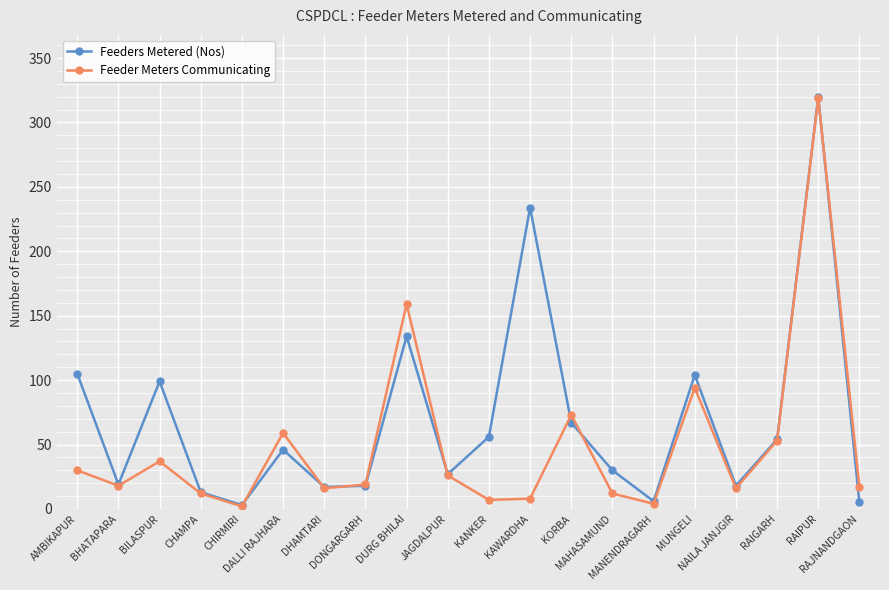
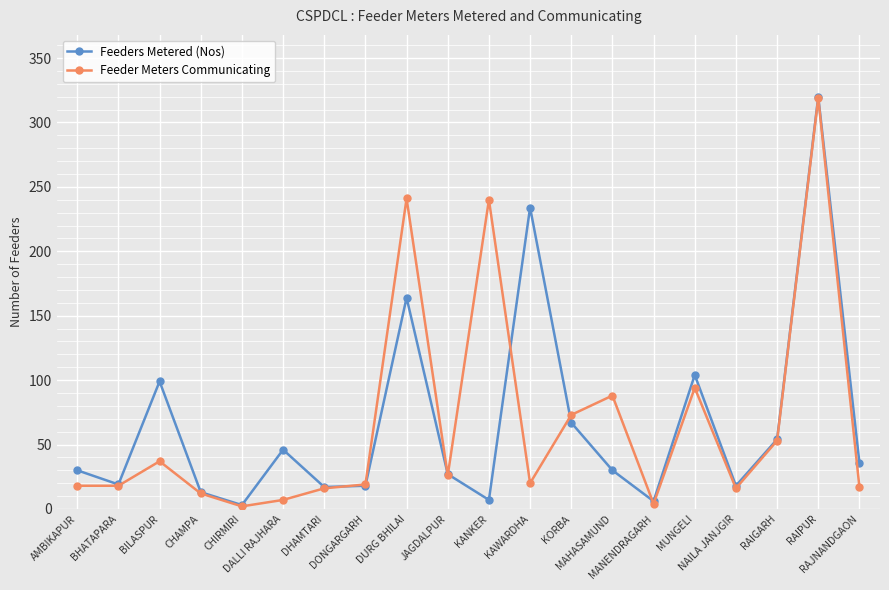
  {
    "Feeders Metered (Nos)": {
-     "AMBIKAPUR": 105,
+     "AMBIKAPUR": 30,
      "BILASPUR": 99,
      "DALLI RAJHARA": 46,
-     "DURG BHILAI": 134,
-     "KANKER": 56,
+     "DURG BHILAI": 164,
+     "KANKER": 7,
      "KAWARDHA": 234,
      "KORBA": 67,
      "MAHASAMUND": 30,
      "MANENDRAGARH": 6,
      "MUNGELI": 104,
      "NAILA JANJGIR": 18,
-     "RAJNANDGAON": 5
+     "RAJNANDGAON": 36
    },
    "Feeder Meters Communicating": {
-     "AMBIKAPUR": 30,
+     "AMBIKAPUR": 18,
      "BILASPUR": 37,
-     "DALLI RAJHARA": 59,
-     "DURG BHILAI": 159,
-     "KANKER": 7,
-     "KAWARDHA": 8,
+     "DALLI RAJHARA": 7,
+     "DURG BHILAI": 241,
+     "KANKER": 240,
+     "KAWARDHA": 20,
      "KORBA": 73,
-     "MAHASAMUND": 12,
+     "MAHASAMUND": 88,
      "MANENDRAGARH": 4,
      "MUNGELI": 94,
      "NAILA JANJGIR": 16,
      "RAJNANDGAON": 17
    }
  }
